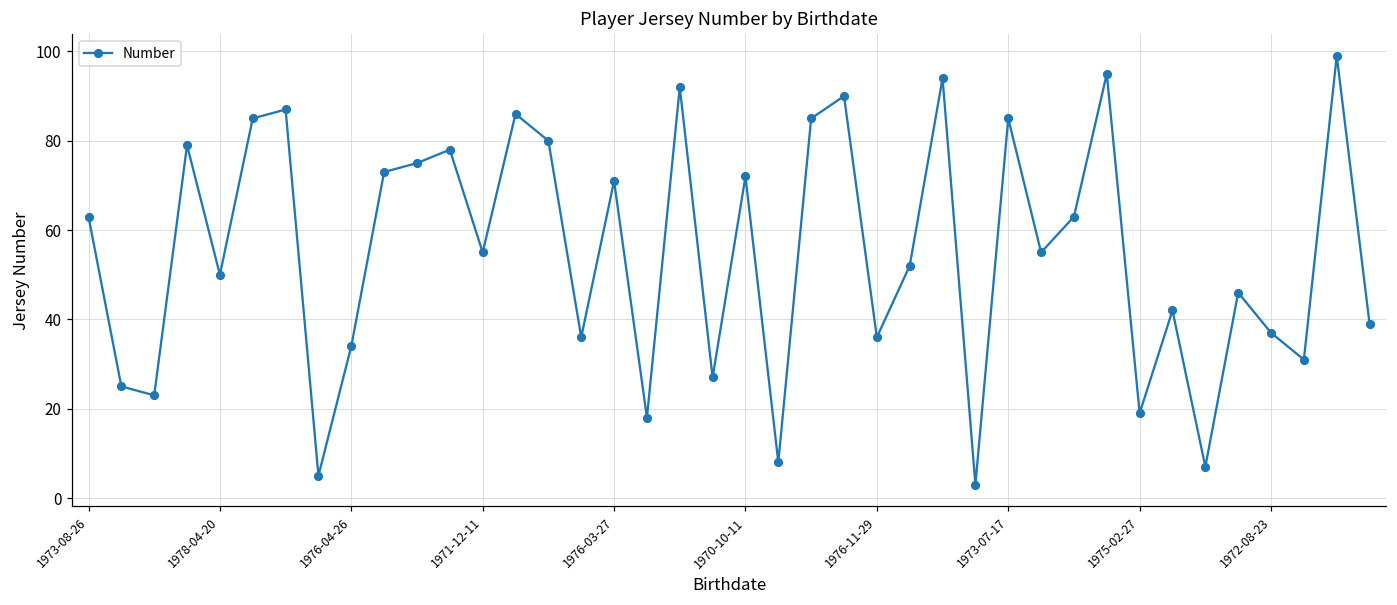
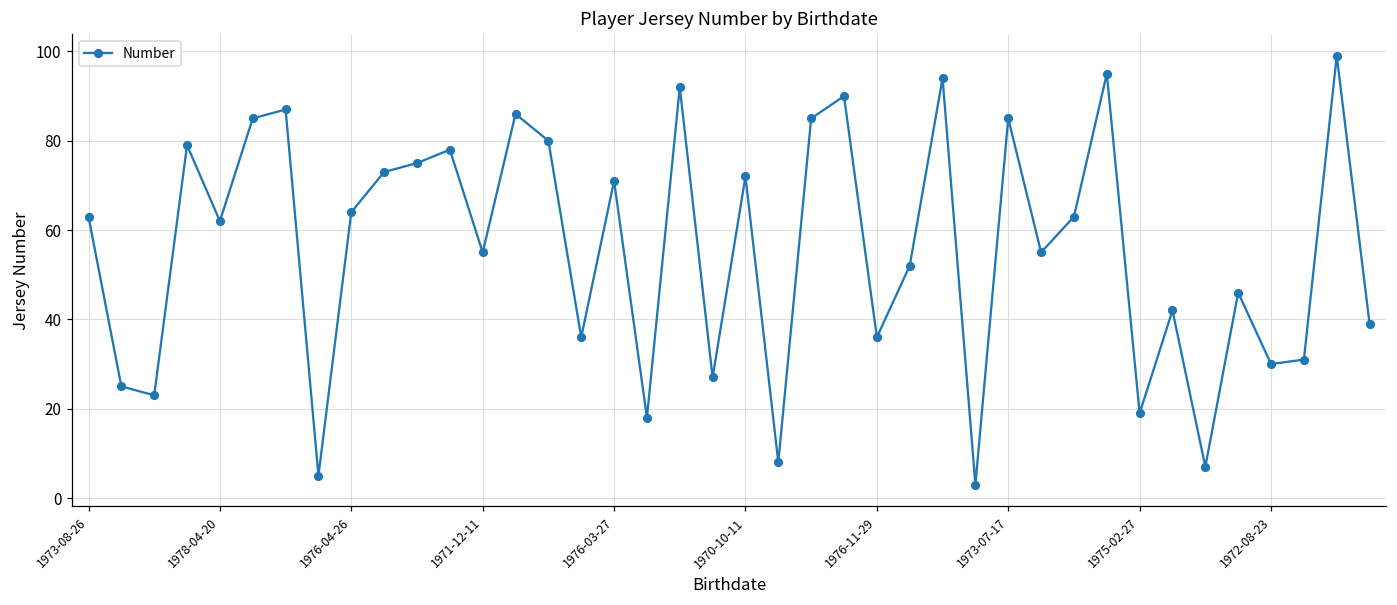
  {
    "1973-08-26": 63,
-   "1978-04-20": 50,
-   "1976-04-26": 34,
+   "1978-04-20": 62,
+   "1976-04-26": 64,
    "1971-12-11": 55,
    "1976-03-27": 71,
    "1970-10-11": 72,
    "1976-11-29": 36,
    "1973-07-17": 85,
    "1975-02-27": 19,
-   "1972-08-23": 37
+   "1972-08-23": 30
  }
